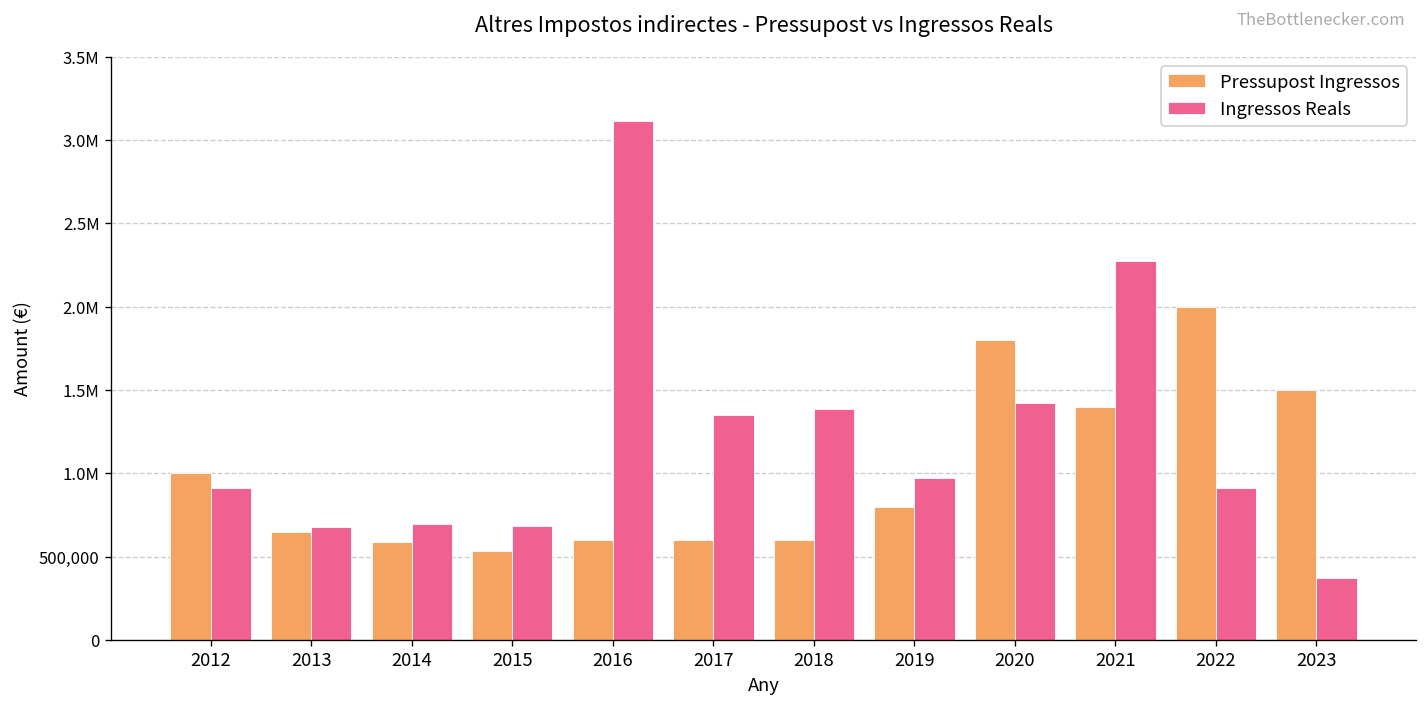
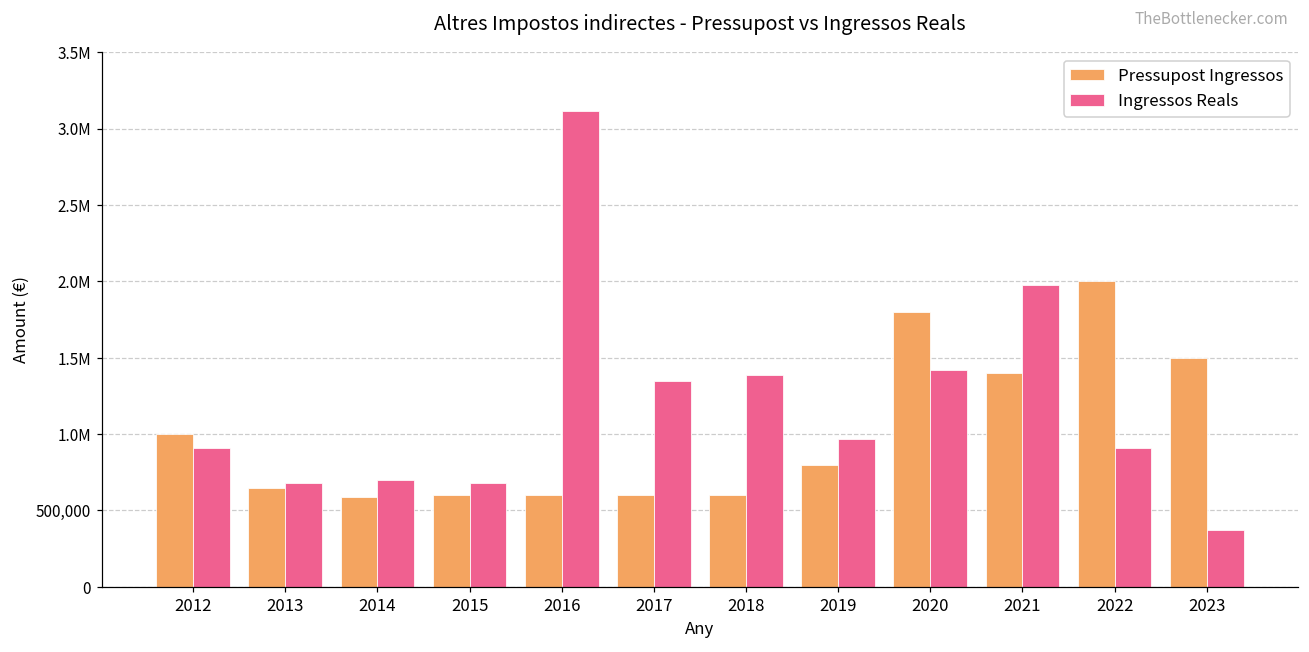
  {
    "Pressupost Ingressos": {
      "2012": "1,000,000",
      "2013": "650,000",
      "2014": "590,000",
-     "2015": "540,000",
+     "2015": "600,000",
      "2016": "600,000",
      "2017": "600,000",
      "2018": "600,000",
      "2019": "800,000",
      "2020": "1,800,000",
      "2021": "1,400,000",
      "2022": "2,000,000",
      "2023": "1,500,000"
    },
    "Ingressos Reals": {
      "2012": "910,000",
      "2013": "680,000",
      "2014": "700,000",
      "2015": "680,000",
      "2016": "3,110,000",
      "2017": "1,350,000",
      "2018": "1,390,000",
      "2019": "970,000",
      "2020": "1,420,000",
-     "2021": "2,270,000",
+     "2021": "1,980,000",
      "2022": "910,000",
      "2023": "370,000"
    }
  }
